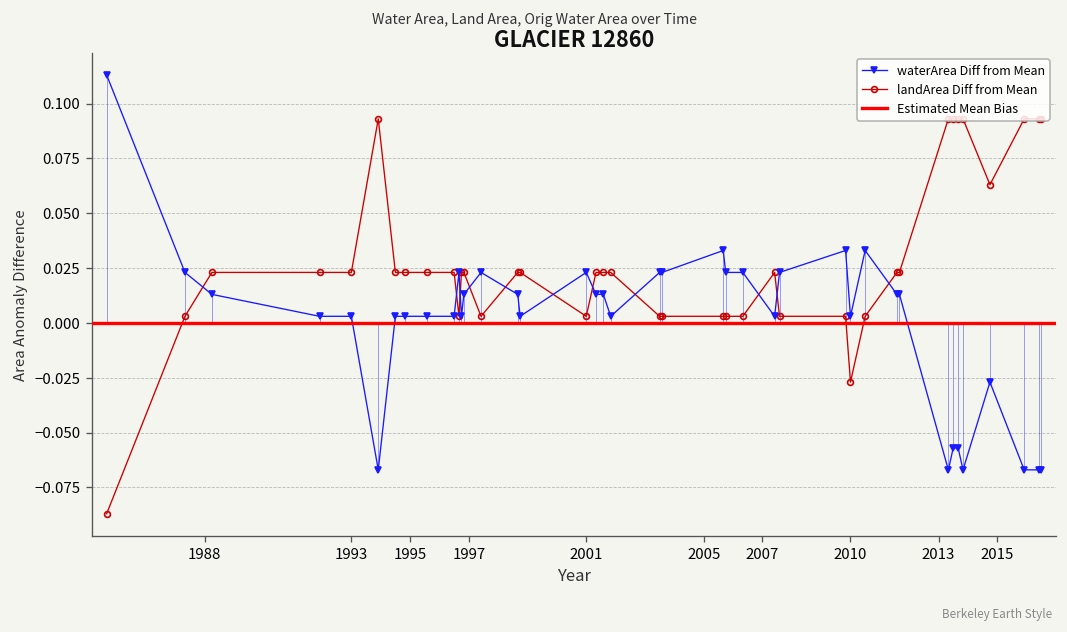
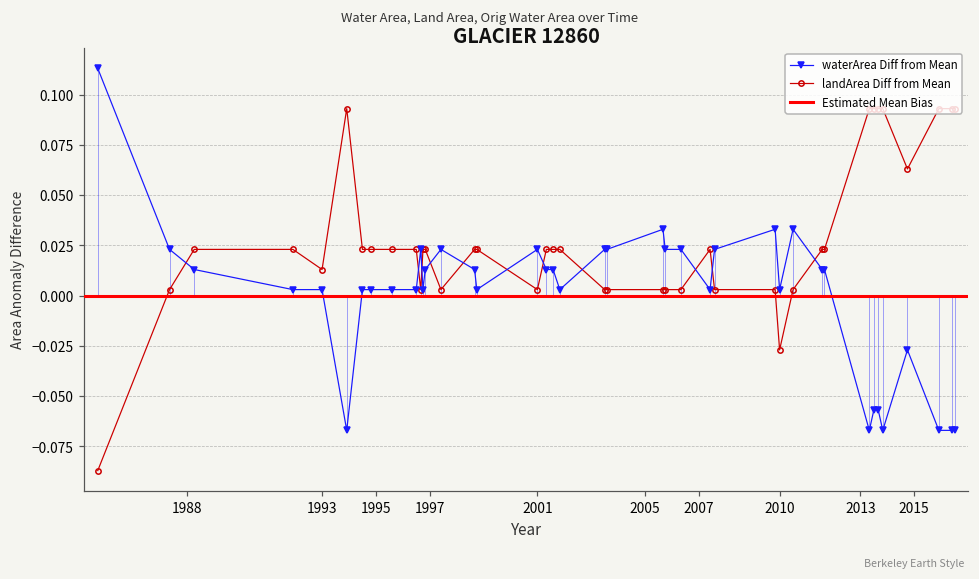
  {
    "landArea Diff from Mean": {
-     "1993": 0.023,
+     "1993": 0.013,
      "2001": 0.003,
      "2010": -0.027
    }
  }
